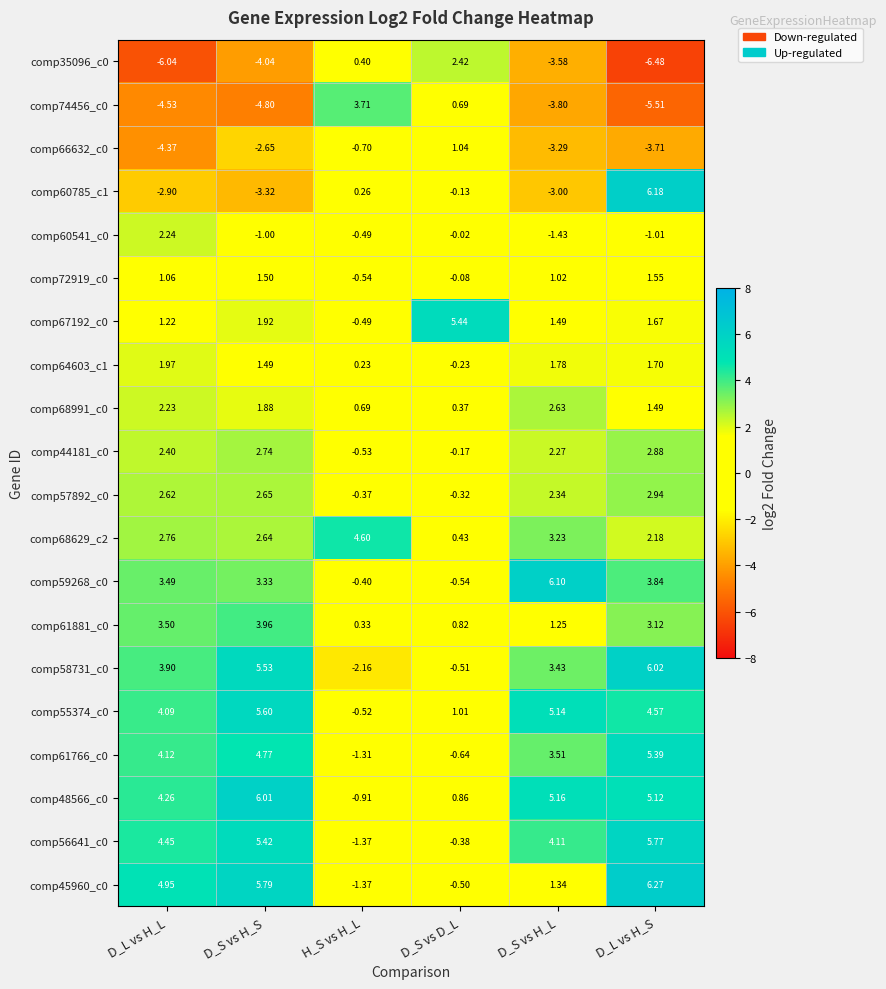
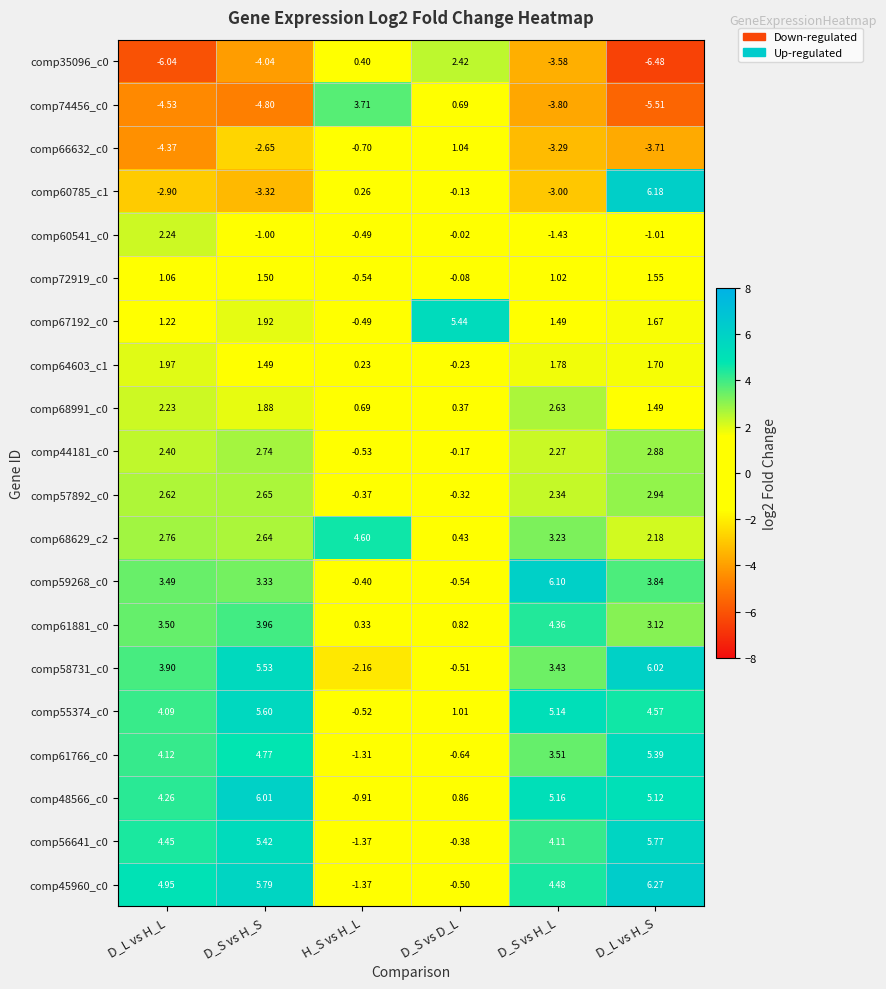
  {
    "comp35096_c0": {
      "D_L vs H_L": -6.04,
      "D_S vs H_S": -4.04,
      "H_S vs H_L": 0.40,
      "D_S vs D_L": 2.42,
      "D_S vs H_L": -3.58,
      "D_L vs H_S": -6.48
    },
    "comp74456_c0": {
      "D_L vs H_L": -4.53,
      "D_S vs H_S": -4.80,
      "H_S vs H_L": 3.71,
      "D_S vs D_L": 0.69,
      "D_S vs H_L": -3.80,
      "D_L vs H_S": -5.51
    },
    "comp66632_c0": {
      "D_L vs H_L": -4.37,
      "D_S vs H_S": -2.65,
      "H_S vs H_L": -0.70,
      "D_S vs D_L": 1.04,
      "D_S vs H_L": -3.29,
      "D_L vs H_S": -3.71
    },
    "comp60785_c1": {
      "D_L vs H_L": -2.90,
      "D_S vs H_S": -3.32,
      "H_S vs H_L": 0.26,
      "D_S vs D_L": -0.13,
      "D_S vs H_L": -3.00,
      "D_L vs H_S": 6.18
    },
    "comp60541_c0": {
      "D_L vs H_L": 2.24,
      "D_S vs H_S": -1.00,
      "H_S vs H_L": -0.49,
      "D_S vs D_L": -0.02,
      "D_S vs H_L": -1.43,
      "D_L vs H_S": -1.01
    },
    "comp72919_c0": {
      "D_L vs H_L": 1.06,
      "D_S vs H_S": 1.50,
      "H_S vs H_L": -0.54,
      "D_S vs D_L": -0.08,
      "D_S vs H_L": 1.02,
      "D_L vs H_S": 1.55
    },
    "comp67192_c0": {
      "D_L vs H_L": 1.22,
      "D_S vs H_S": 1.92,
      "H_S vs H_L": -0.49,
      "D_S vs D_L": 5.44,
      "D_S vs H_L": 1.49,
      "D_L vs H_S": 1.67
    },
    "comp64603_c1": {
      "D_L vs H_L": 1.97,
      "D_S vs H_S": 1.49,
      "H_S vs H_L": 0.23,
      "D_S vs D_L": -0.23,
      "D_S vs H_L": 1.78,
      "D_L vs H_S": 1.70
    },
    "comp68991_c0": {
      "D_L vs H_L": 2.23,
      "D_S vs H_S": 1.88,
      "H_S vs H_L": 0.69,
      "D_S vs D_L": 0.37,
      "D_S vs H_L": 2.63,
      "D_L vs H_S": 1.49
    },
    "comp44181_c0": {
      "D_L vs H_L": 2.40,
      "D_S vs H_S": 2.74,
      "H_S vs H_L": -0.53,
      "D_S vs D_L": -0.17,
      "D_S vs H_L": 2.27,
      "D_L vs H_S": 2.88
    },
    "comp57892_c0": {
      "D_L vs H_L": 2.62,
      "D_S vs H_S": 2.65,
      "H_S vs H_L": -0.37,
      "D_S vs D_L": -0.32,
      "D_S vs H_L": 2.34,
      "D_L vs H_S": 2.94
    },
    "comp68629_c2": {
      "D_L vs H_L": 2.76,
      "D_S vs H_S": 2.64,
      "H_S vs H_L": 4.60,
      "D_S vs D_L": 0.43,
      "D_S vs H_L": 3.23,
      "D_L vs H_S": 2.18
    },
    "comp59268_c0": {
      "D_L vs H_L": 3.49,
      "D_S vs H_S": 3.33,
      "H_S vs H_L": -0.40,
      "D_S vs D_L": -0.54,
      "D_S vs H_L": 6.10,
      "D_L vs H_S": 3.84
    },
    "comp61881_c0": {
      "D_L vs H_L": 3.50,
      "D_S vs H_S": 3.96,
      "H_S vs H_L": 0.33,
      "D_S vs D_L": 0.82,
-     "D_S vs H_L": 1.25,
+     "D_S vs H_L": 4.36,
      "D_L vs H_S": 3.12
    },
    "comp58731_c0": {
      "D_L vs H_L": 3.90,
      "D_S vs H_S": 5.53,
      "H_S vs H_L": -2.16,
      "D_S vs D_L": -0.51,
      "D_S vs H_L": 3.43,
      "D_L vs H_S": 6.02
    },
    "comp55374_c0": {
      "D_L vs H_L": 4.09,
      "D_S vs H_S": 5.60,
      "H_S vs H_L": -0.52,
      "D_S vs D_L": 1.01,
      "D_S vs H_L": 5.14,
      "D_L vs H_S": 4.57
    },
    "comp61766_c0": {
      "D_L vs H_L": 4.12,
      "D_S vs H_S": 4.77,
      "H_S vs H_L": -1.31,
      "D_S vs D_L": -0.64,
      "D_S vs H_L": 3.51,
      "D_L vs H_S": 5.39
    },
    "comp48566_c0": {
      "D_L vs H_L": 4.26,
      "D_S vs H_S": 6.01,
      "H_S vs H_L": -0.91,
      "D_S vs D_L": 0.86,
      "D_S vs H_L": 5.16,
      "D_L vs H_S": 5.12
    },
    "comp56641_c0": {
      "D_L vs H_L": 4.45,
      "D_S vs H_S": 5.42,
      "H_S vs H_L": -1.37,
      "D_S vs D_L": -0.38,
      "D_S vs H_L": 4.11,
      "D_L vs H_S": 5.77
    },
    "comp45960_c0": {
      "D_L vs H_L": 4.95,
      "D_S vs H_S": 5.79,
      "H_S vs H_L": -1.37,
      "D_S vs D_L": -0.50,
-     "D_S vs H_L": 1.34,
+     "D_S vs H_L": 4.48,
      "D_L vs H_S": 6.27
    }
  }
